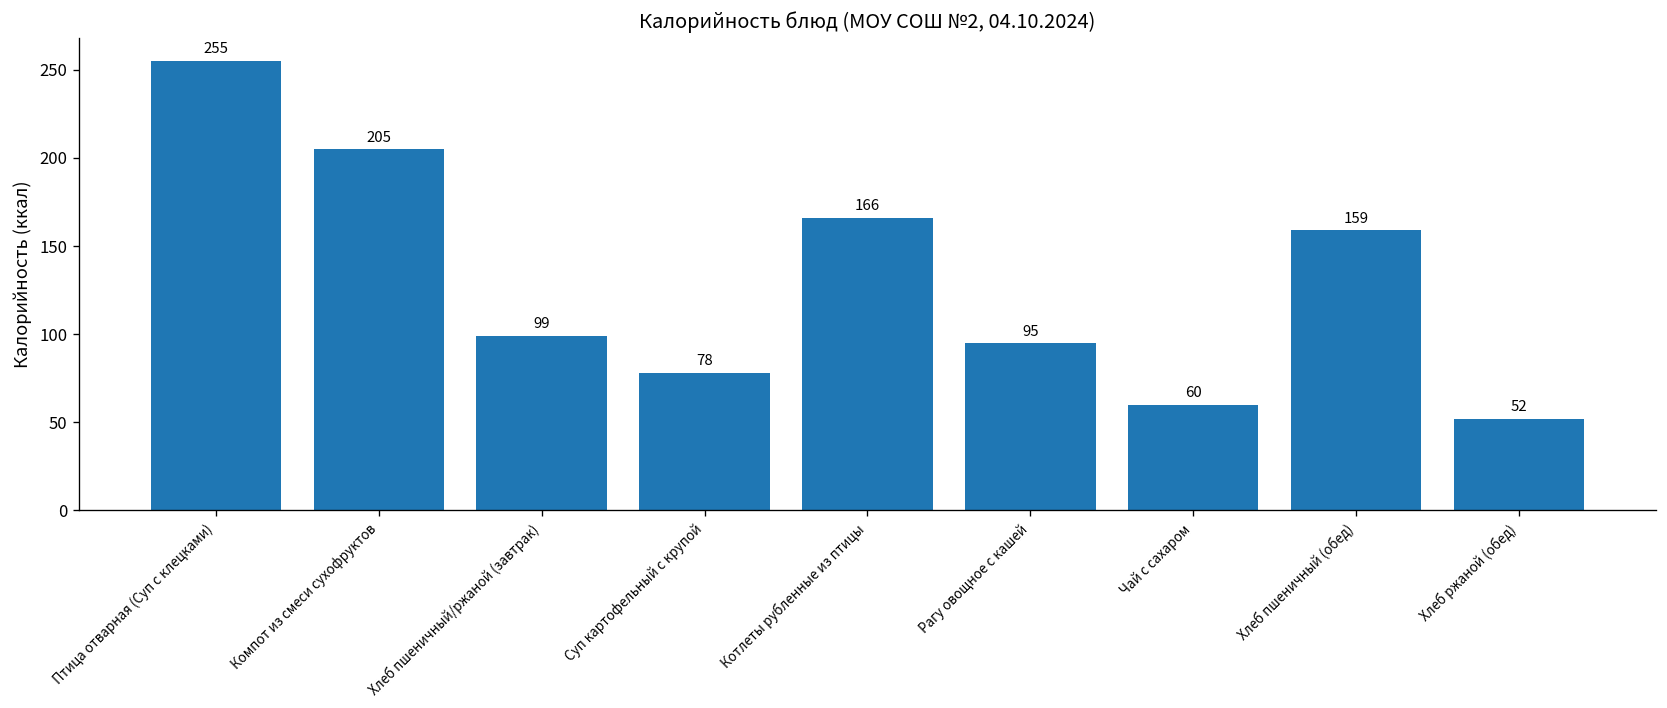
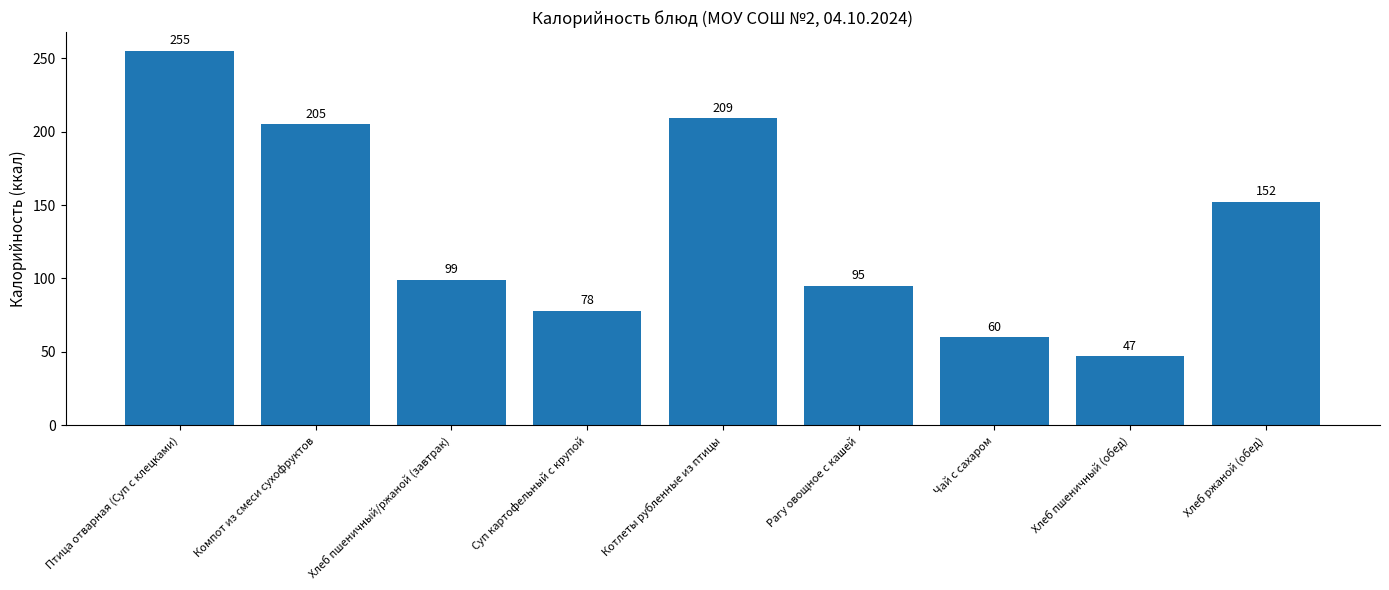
  {
    "Птица отварная (Суп с клецками)": 255,
    "Компот из смеси сухофруктов": 205,
    "Хлеб пшеничный/ржаной (завтрак)": 99,
    "Суп картофельный с крупой": 78,
-   "Котлеты рубленные из птицы": 166,
+   "Котлеты рубленные из птицы": 209,
    "Рагу овощное с кашей": 95,
    "Чай с сахаром": 60,
-   "Хлеб пшеничный (обед)": 159,
-   "Хлеб ржаной (обед)": 52
+   "Хлеб пшеничный (обед)": 47,
+   "Хлеб ржаной (обед)": 152
  }
